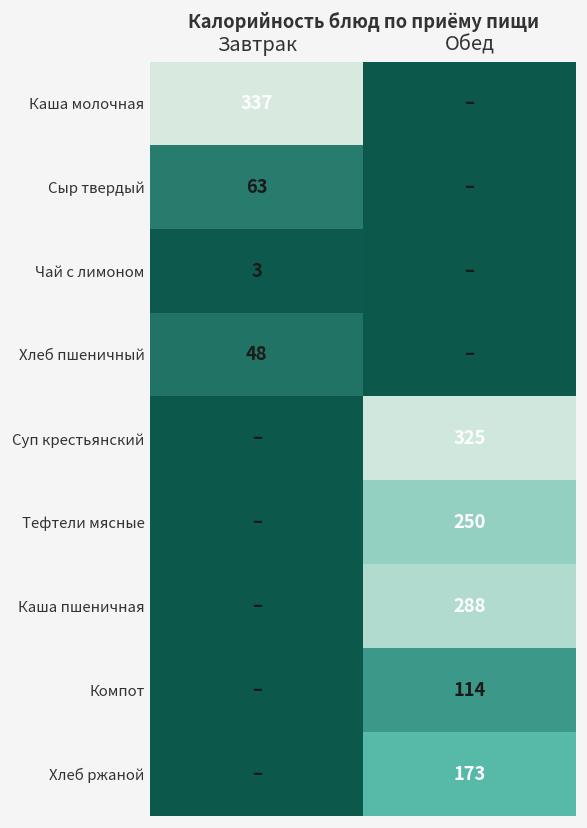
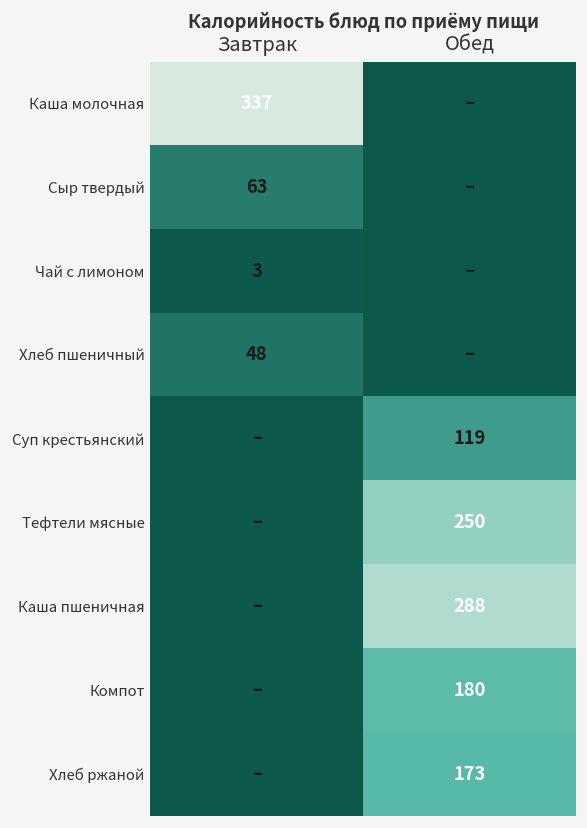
  {
    "Сыр твердый": {
      "Завтрак": 63
    },
    "Чай с лимоном": {
      "Завтрак": 3
    },
    "Хлеб пшеничный": {
      "Завтрак": 48
    },
    "Суп крестьянский": {
-     "Обед": 325
+     "Обед": 119
    },
    "Тефтели мясные": {
      "Обед": 250
    },
    "Каша пшеничная": {
      "Обед": 288
    },
    "Компот": {
-     "Обед": 114
+     "Обед": 180
    },
    "Хлеб ржаной": {
      "Обед": 173
    }
  }
